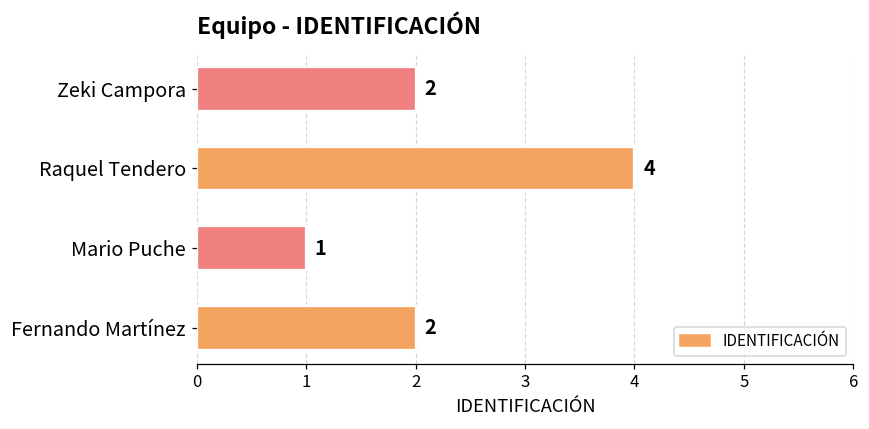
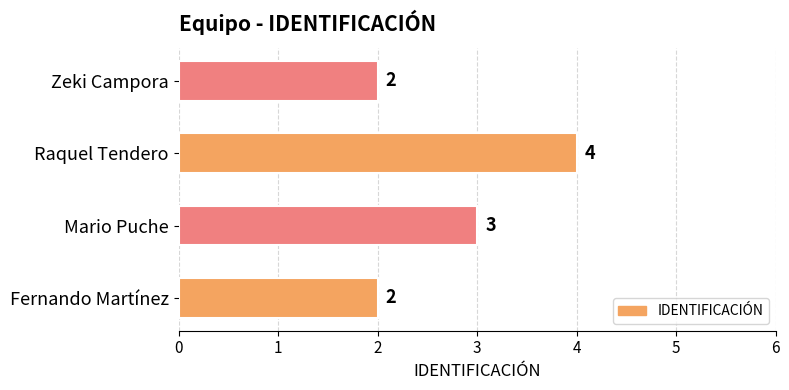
  {
    "Zeki Campora": 2,
    "Raquel Tendero": 4,
-   "Mario Puche": 1,
+   "Mario Puche": 3,
    "Fernando Martínez": 2
  }
